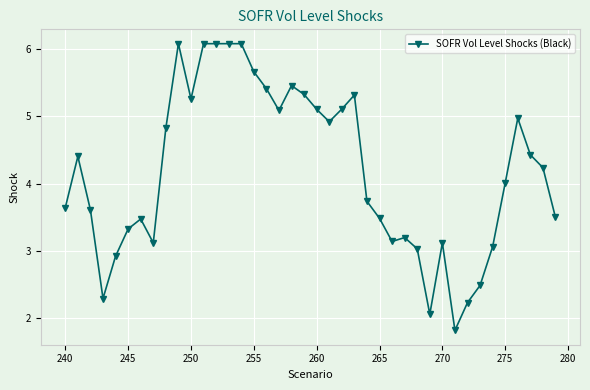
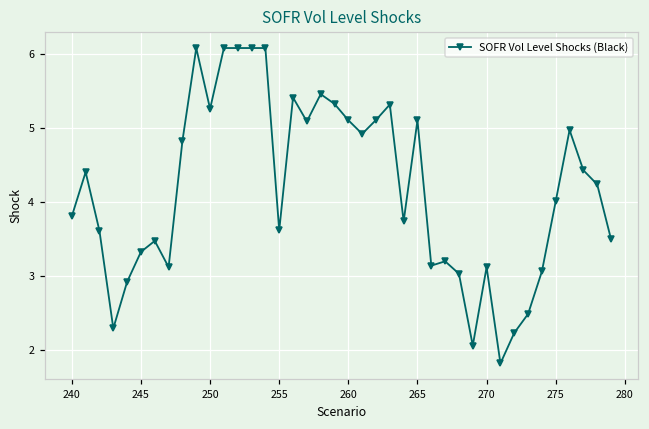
  {
-   "240": 3.6,
+   "240": 3.8,
    "245": 3.3,
    "250": 5.3,
-   "255": 5.7,
+   "255": 3.6,
    "260": 5.1,
-   "265": 3.5,
+   "265": 5.1,
    "270": 3.1,
    "275": 4.0
  }
